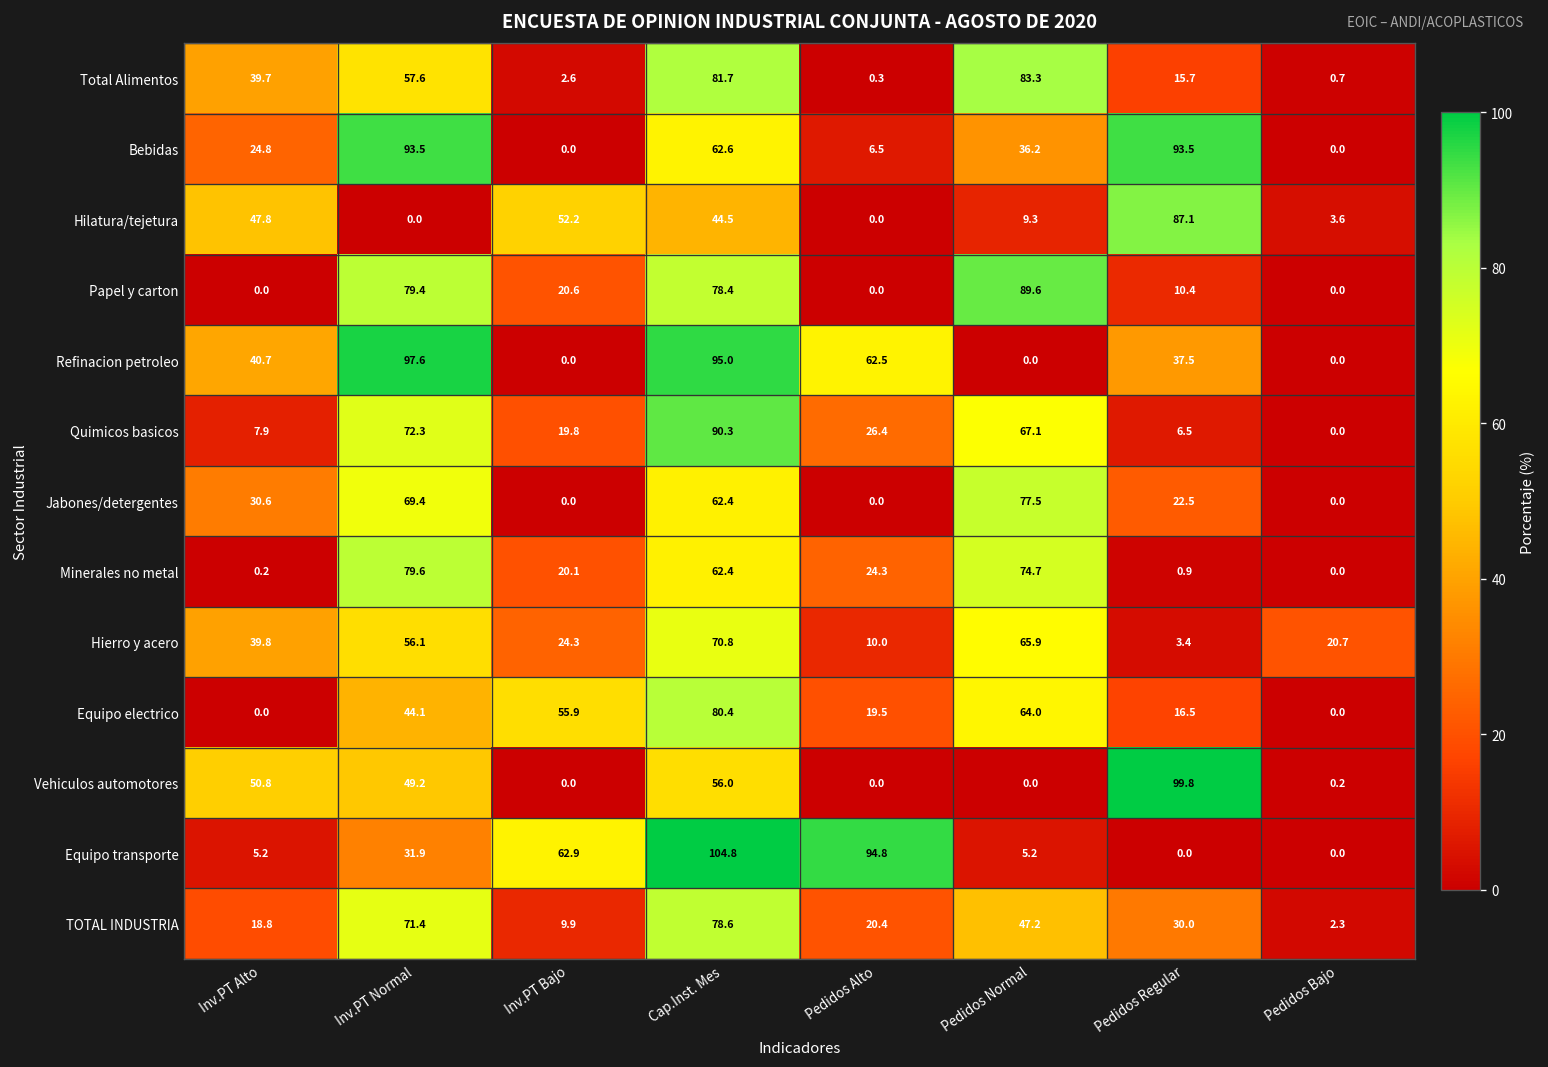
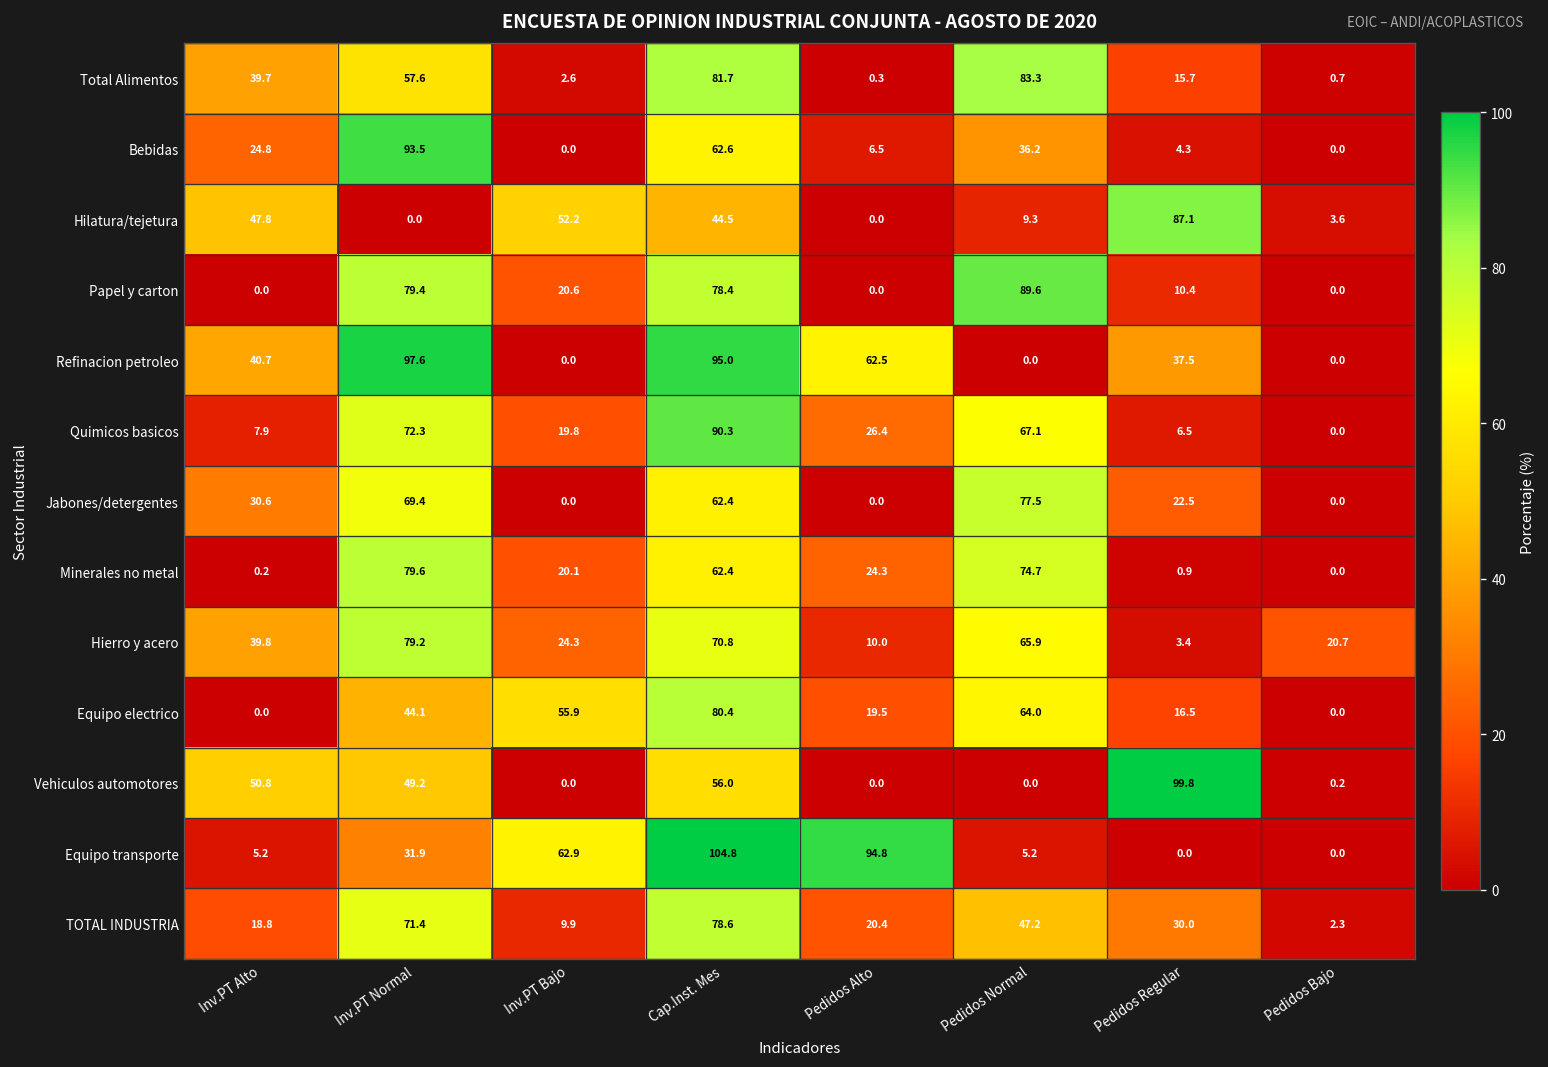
  {
    "Total Alimentos": {
      "Inv.PT Alto": 39.7,
      "Inv.PT Normal": 57.6,
      "Inv.PT Bajo": 2.6,
      "Cap.Inst. Mes": 81.7,
      "Pedidos Alto": 0.3,
      "Pedidos Normal": 83.3,
      "Pedidos Regular": 15.7,
      "Pedidos Bajo": 0.7
    },
    "Bebidas": {
      "Inv.PT Alto": 24.8,
      "Inv.PT Normal": 93.5,
      "Inv.PT Bajo": 0.0,
      "Cap.Inst. Mes": 62.6,
      "Pedidos Alto": 6.5,
      "Pedidos Normal": 36.2,
-     "Pedidos Regular": 93.5,
+     "Pedidos Regular": 4.3,
      "Pedidos Bajo": 0.0
    },
    "Hilatura/tejetura": {
      "Inv.PT Alto": 47.8,
      "Inv.PT Normal": 0.0,
      "Inv.PT Bajo": 52.2,
      "Cap.Inst. Mes": 44.5,
      "Pedidos Alto": 0.0,
      "Pedidos Normal": 9.3,
      "Pedidos Regular": 87.1,
      "Pedidos Bajo": 3.6
    },
    "Papel y carton": {
      "Inv.PT Alto": 0.0,
      "Inv.PT Normal": 79.4,
      "Inv.PT Bajo": 20.6,
      "Cap.Inst. Mes": 78.4,
      "Pedidos Alto": 0.0,
      "Pedidos Normal": 89.6,
      "Pedidos Regular": 10.4,
      "Pedidos Bajo": 0.0
    },
    "Refinacion petroleo": {
      "Inv.PT Alto": 40.7,
      "Inv.PT Normal": 97.6,
      "Inv.PT Bajo": 0.0,
      "Cap.Inst. Mes": 95.0,
      "Pedidos Alto": 62.5,
      "Pedidos Normal": 0.0,
      "Pedidos Regular": 37.5,
      "Pedidos Bajo": 0.0
    },
    "Quimicos basicos": {
      "Inv.PT Alto": 7.9,
      "Inv.PT Normal": 72.3,
      "Inv.PT Bajo": 19.8,
      "Cap.Inst. Mes": 90.3,
      "Pedidos Alto": 26.4,
      "Pedidos Normal": 67.1,
      "Pedidos Regular": 6.5,
      "Pedidos Bajo": 0.0
    },
    "Jabones/detergentes": {
      "Inv.PT Alto": 30.6,
      "Inv.PT Normal": 69.4,
      "Inv.PT Bajo": 0.0,
      "Cap.Inst. Mes": 62.4,
      "Pedidos Alto": 0.0,
      "Pedidos Normal": 77.5,
      "Pedidos Regular": 22.5,
      "Pedidos Bajo": 0.0
    },
    "Minerales no metal": {
      "Inv.PT Alto": 0.2,
      "Inv.PT Normal": 79.6,
      "Inv.PT Bajo": 20.1,
      "Cap.Inst. Mes": 62.4,
      "Pedidos Alto": 24.3,
      "Pedidos Normal": 74.7,
      "Pedidos Regular": 0.9,
      "Pedidos Bajo": 0.0
    },
    "Hierro y acero": {
      "Inv.PT Alto": 39.8,
-     "Inv.PT Normal": 56.1,
+     "Inv.PT Normal": 79.2,
      "Inv.PT Bajo": 24.3,
      "Cap.Inst. Mes": 70.8,
      "Pedidos Alto": 10.0,
      "Pedidos Normal": 65.9,
      "Pedidos Regular": 3.4,
      "Pedidos Bajo": 20.7
    },
    "Equipo electrico": {
      "Inv.PT Alto": 0.0,
      "Inv.PT Normal": 44.1,
      "Inv.PT Bajo": 55.9,
      "Cap.Inst. Mes": 80.4,
      "Pedidos Alto": 19.5,
      "Pedidos Normal": 64.0,
      "Pedidos Regular": 16.5,
      "Pedidos Bajo": 0.0
    },
    "Vehiculos automotores": {
      "Inv.PT Alto": 50.8,
      "Inv.PT Normal": 49.2,
      "Inv.PT Bajo": 0.0,
      "Cap.Inst. Mes": 56.0,
      "Pedidos Alto": 0.0,
      "Pedidos Normal": 0.0,
      "Pedidos Regular": 99.8,
      "Pedidos Bajo": 0.2
    },
    "Equipo transporte": {
      "Inv.PT Alto": 5.2,
      "Inv.PT Normal": 31.9,
      "Inv.PT Bajo": 62.9,
      "Cap.Inst. Mes": 104.8,
      "Pedidos Alto": 94.8,
      "Pedidos Normal": 5.2,
      "Pedidos Regular": 0.0,
      "Pedidos Bajo": 0.0
    },
    "TOTAL INDUSTRIA": {
      "Inv.PT Alto": 18.8,
      "Inv.PT Normal": 71.4,
      "Inv.PT Bajo": 9.9,
      "Cap.Inst. Mes": 78.6,
      "Pedidos Alto": 20.4,
      "Pedidos Normal": 47.2,
      "Pedidos Regular": 30.0,
      "Pedidos Bajo": 2.3
    }
  }
